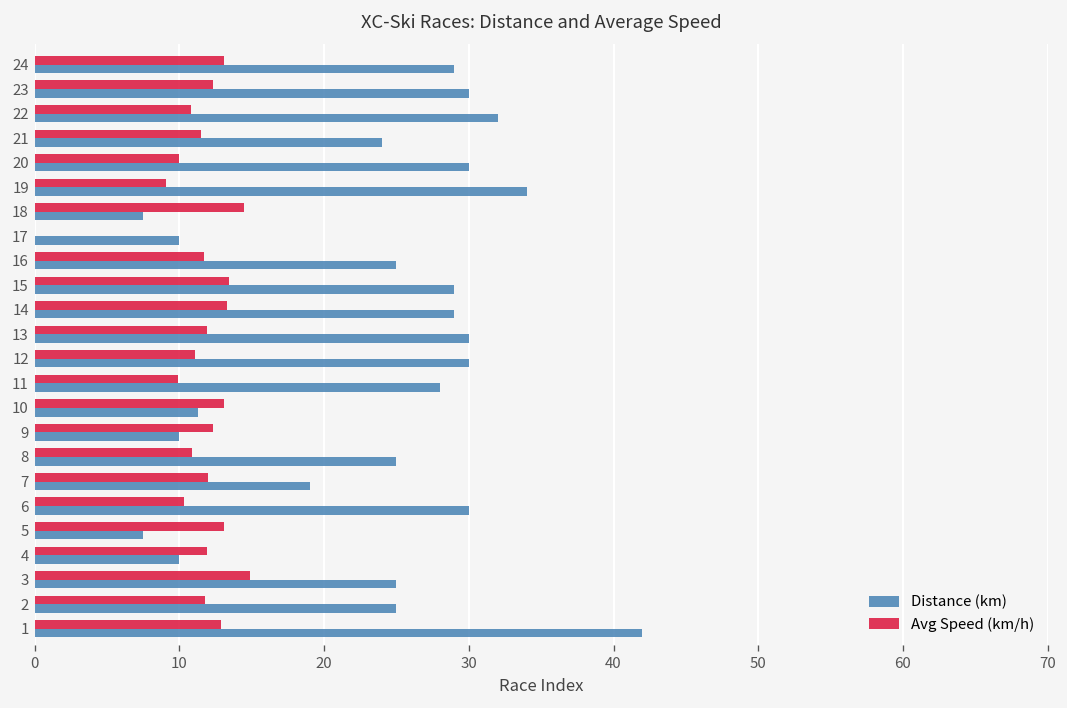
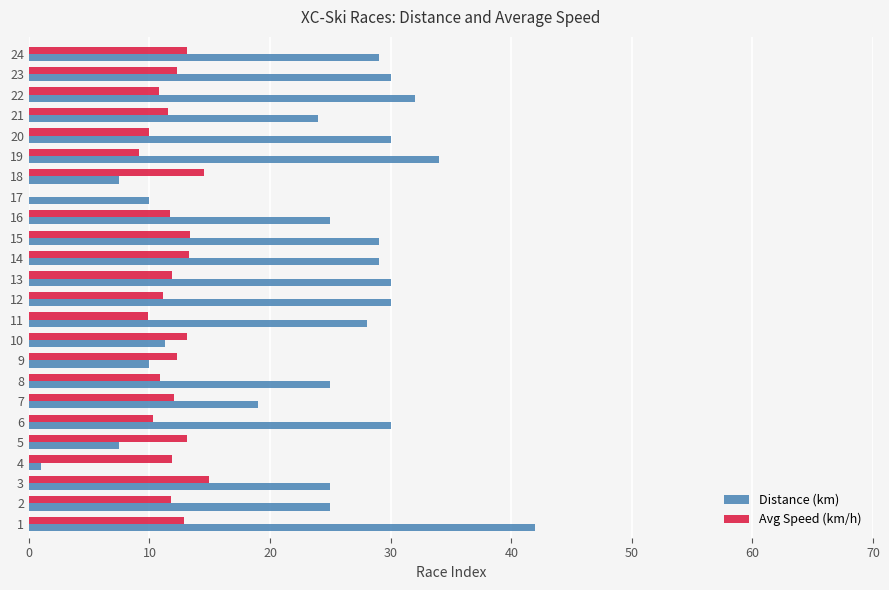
  {
    "Distance (km)": {
      "24": 29,
      "23": 30,
      "22": 32,
      "21": 24,
      "20": 30,
      "19": 34,
      "18": 7.5,
      "17": 10,
      "16": 25,
      "15": 29,
      "14": 29,
      "13": 30,
      "12": 30,
      "11": 28,
      "10": 11.3,
      "9": 10,
      "8": 25,
      "7": 19,
      "6": 30,
      "5": 7.5,
-     "4": 10,
+     "4": 1,
      "3": 25,
      "2": 25,
      "1": 42
    },
    "Avg Speed (km/h)": {
      "24": 13,
      "23": 12.3,
      "22": 11,
      "21": 11.5,
      "20": 10,
      "19": 9,
      "18": 14.5,
      "17": 0,
      "16": 11.7,
      "15": 13.4,
      "14": 13.3,
      "13": 12,
      "12": 11,
      "11": 10,
      "10": 13,
      "9": 12.3,
      "8": 11,
      "7": 12,
      "6": 10.3,
      "5": 13,
      "4": 12,
      "3": 15,
      "2": 12,
      "1": 13
    }
  }
